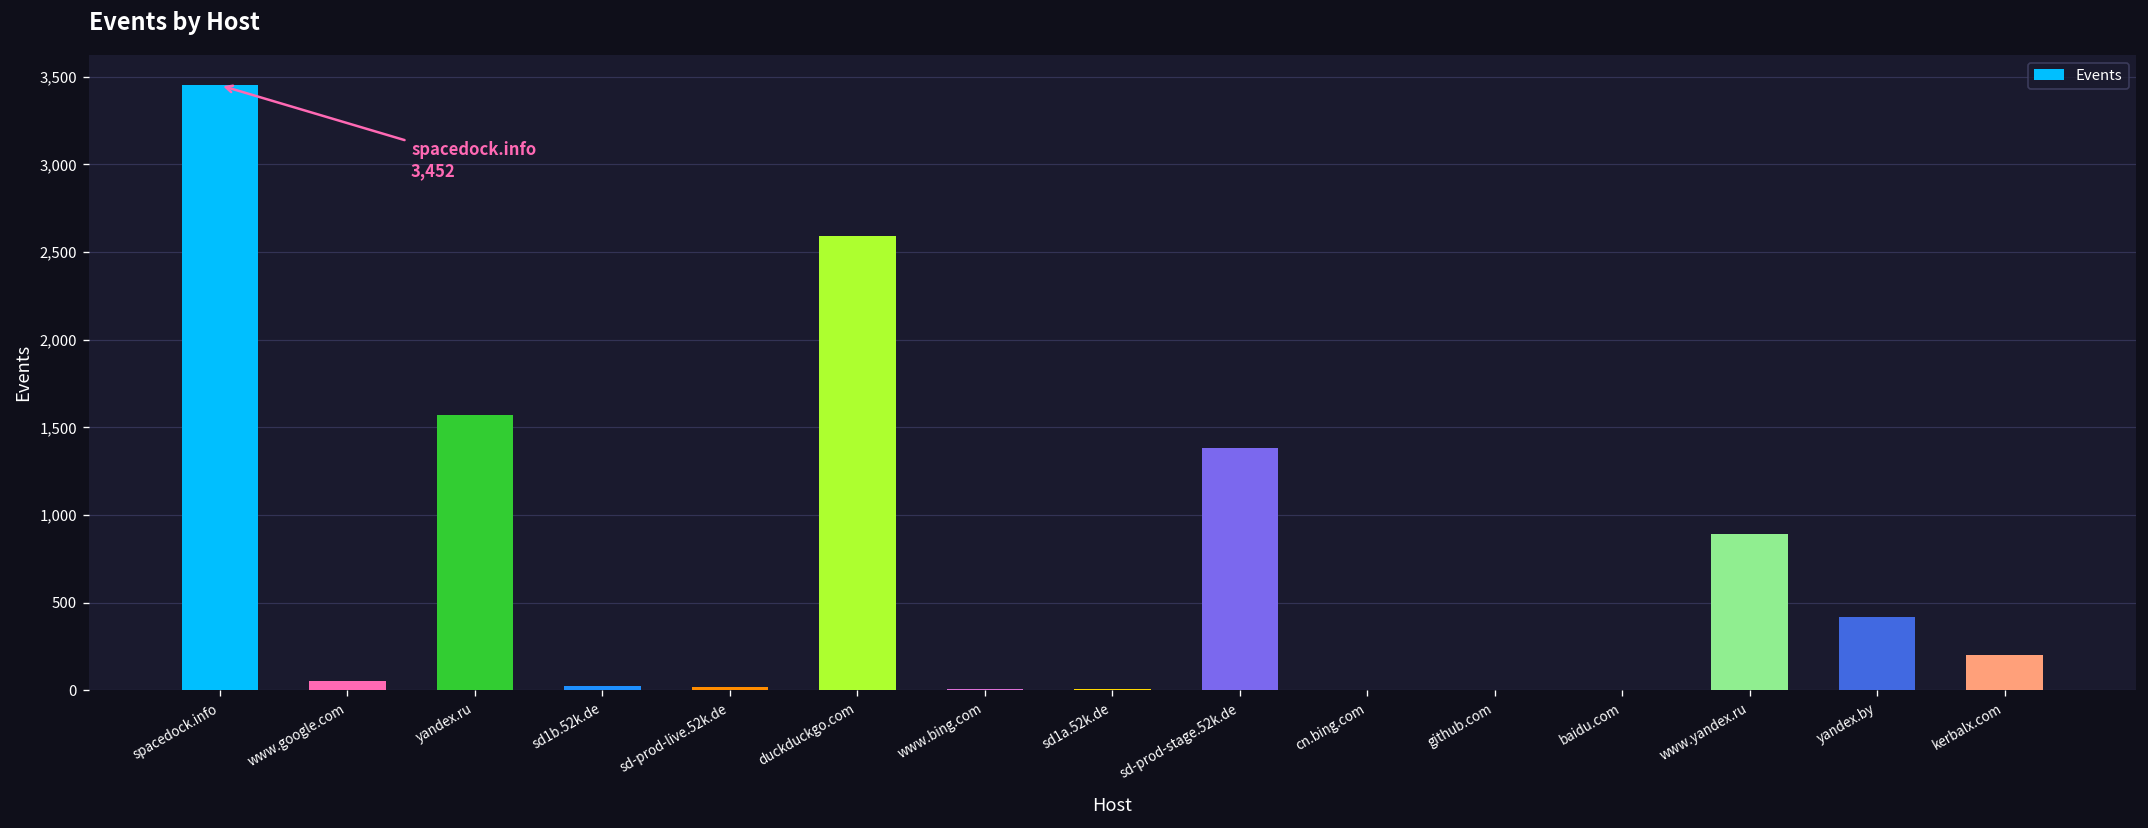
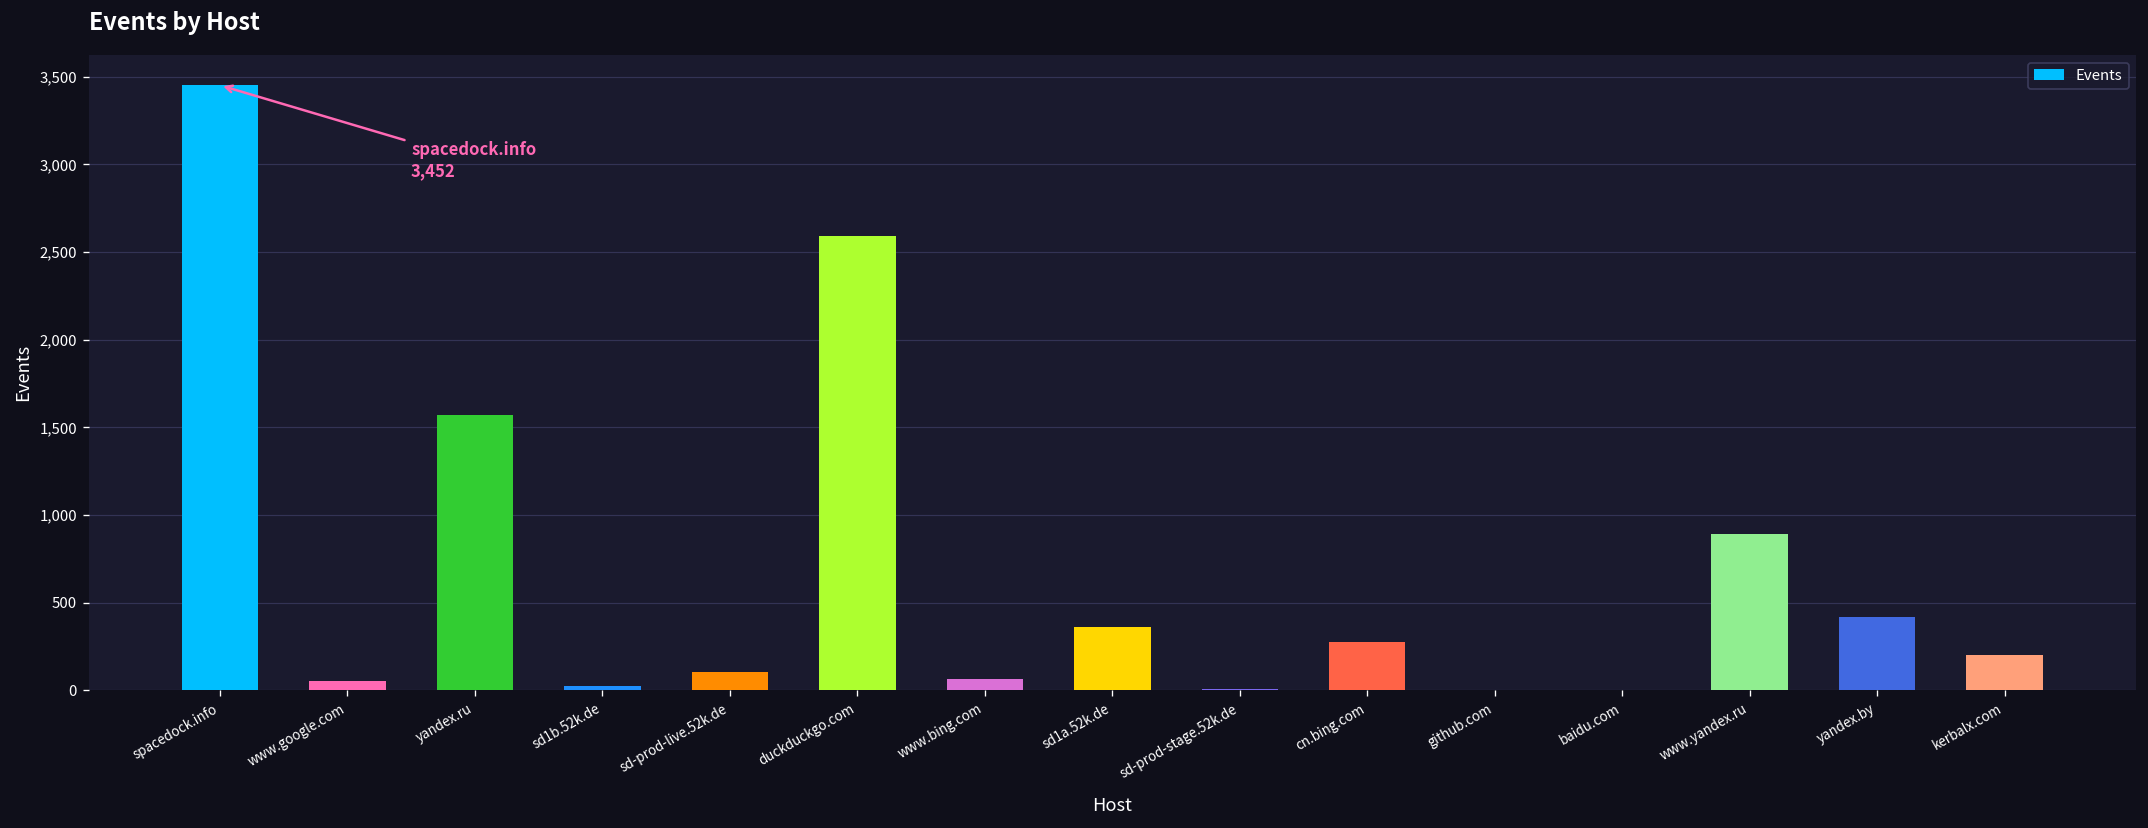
  {
    "www.google.com": "60",
    "yandex.ru": "1,570",
    "sd1b.52k.de": "30",
-   "sd-prod-live.52k.de": "20",
+   "sd-prod-live.52k.de": "110",
    "duckduckgo.com": "2,590",
-   "www.bing.com": "10",
-   "sd1a.52k.de": "10",
-   "sd-prod-stage.52k.de": "1,380",
-   "cn.bing.com": "0",
+   "www.bing.com": "60",
+   "sd1a.52k.de": "360",
+   "sd-prod-stage.52k.de": "10",
+   "cn.bing.com": "280",
    "www.yandex.ru": "890",
    "yandex.by": "420",
    "kerbalx.com": "200"
  }
